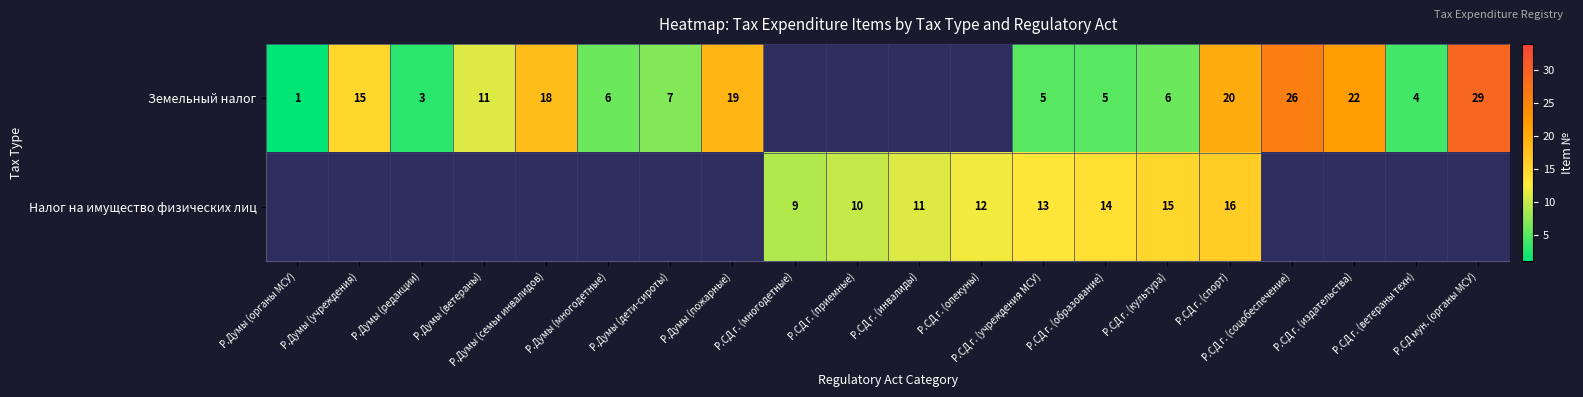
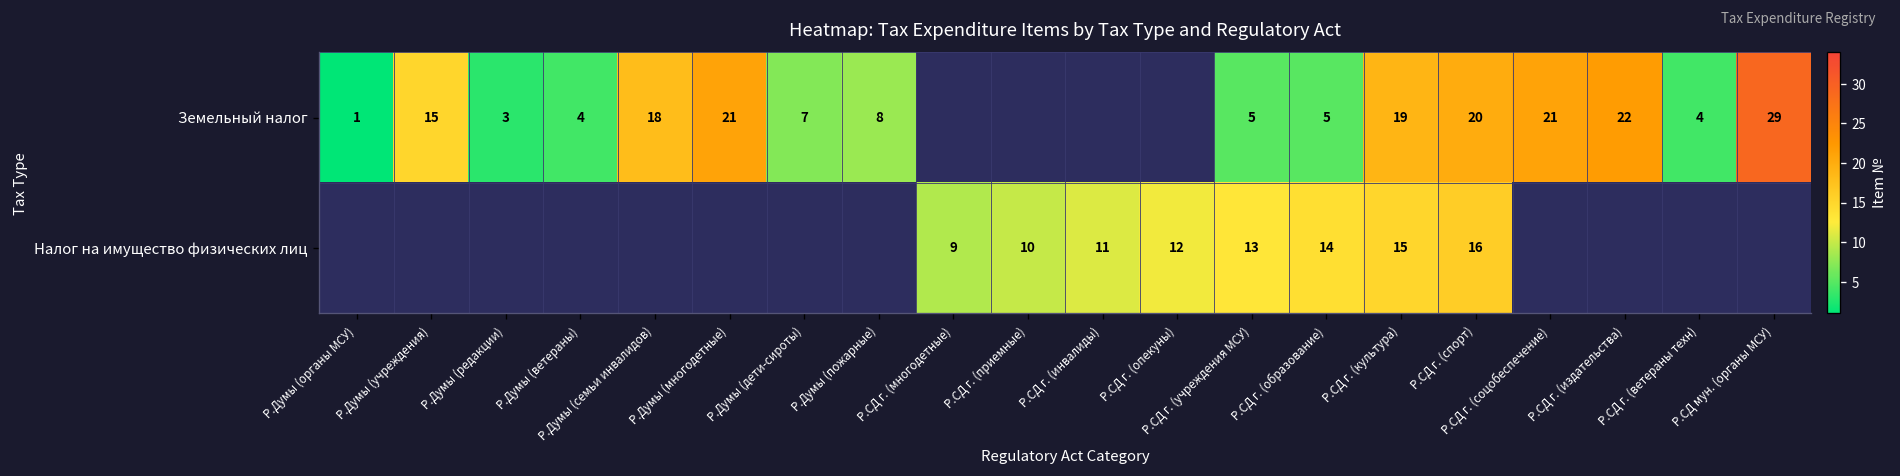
  {
    "Земельный налог": {
      "Р.Думы (органы МСУ)": 1,
      "Р.Думы (учреждения)": 15,
      "Р.Думы (редакции)": 3,
-     "Р.Думы (ветераны)": 11,
+     "Р.Думы (ветераны)": 4,
      "Р.Думы (семьи инвалидов)": 18,
-     "Р.Думы (многодетные)": 6,
+     "Р.Думы (многодетные)": 21,
      "Р.Думы (дети-сироты)": 7,
-     "Р.Думы (пожарные)": 19,
+     "Р.Думы (пожарные)": 8,
      "Р.СД г. (учреждения МСУ)": 5,
      "Р.СД г. (образование)": 5,
-     "Р.СД г. (культура)": 6,
+     "Р.СД г. (культура)": 19,
      "Р.СД г. (спорт)": 20,
-     "Р.СД г. (соцобеспечение)": 26,
+     "Р.СД г. (соцобеспечение)": 21,
      "Р.СД г. (издательства)": 22,
      "Р.СД г. (ветераны техн)": 4,
      "Р.СД мун. (органы МСУ)": 29
    },
    "Налог на имущество физических лиц": {
      "Р.СД г. (многодетные)": 9,
      "Р.СД г. (приемные)": 10,
      "Р.СД г. (инвалиды)": 11,
      "Р.СД г. (опекуны)": 12,
      "Р.СД г. (учреждения МСУ)": 13,
      "Р.СД г. (образование)": 14,
      "Р.СД г. (культура)": 15,
      "Р.СД г. (спорт)": 16
    }
  }
